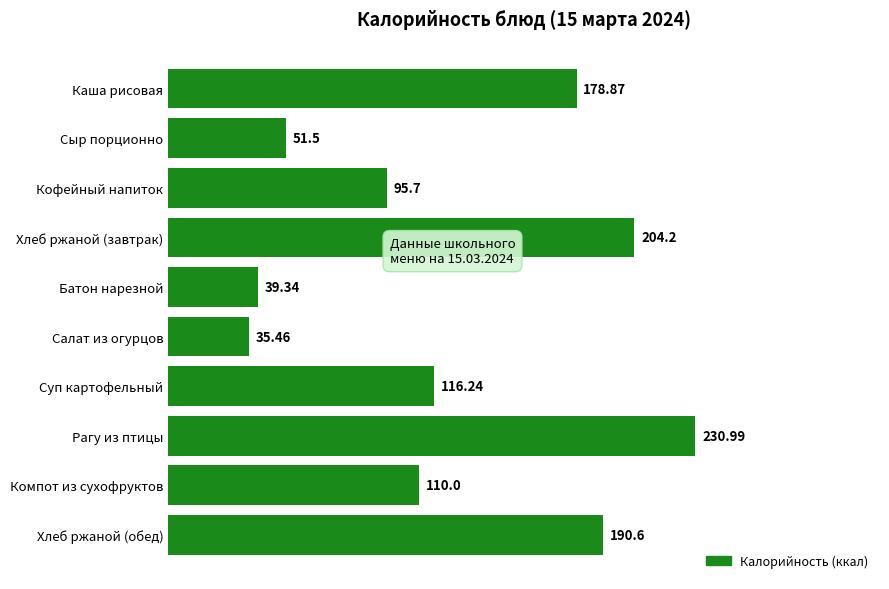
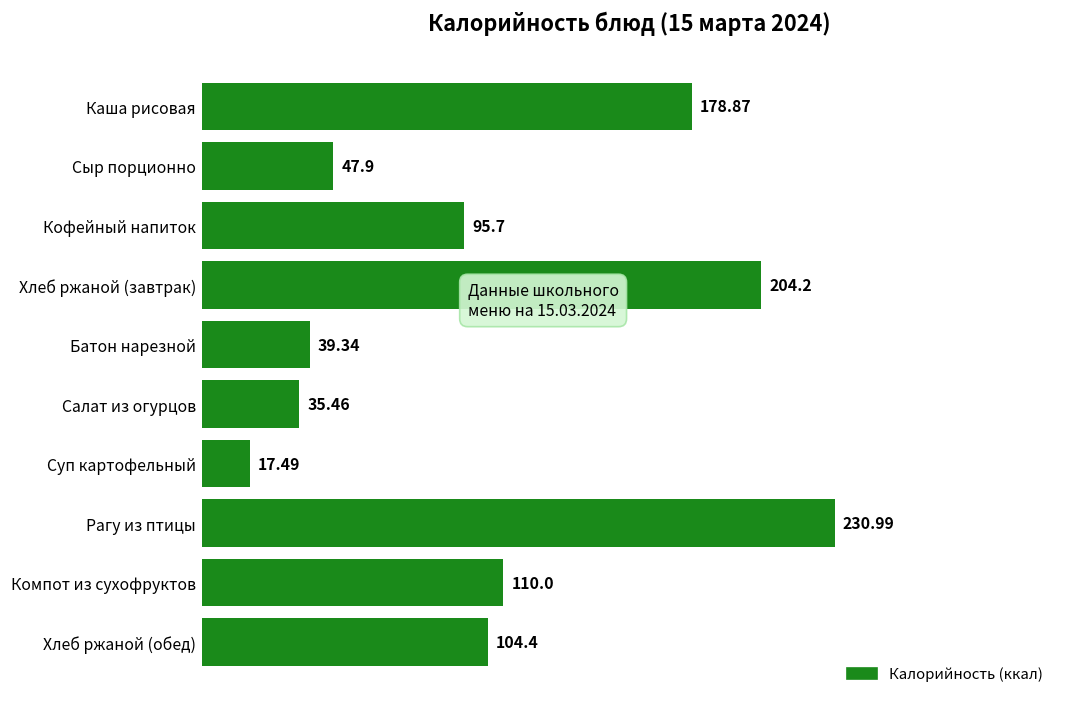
  {
    "Каша рисовая": 178.87,
-   "Сыр порционно": 51.5,
+   "Сыр порционно": 47.9,
    "Кофейный напиток": 95.7,
    "Хлеб ржаной (завтрак)": 204.2,
    "Батон нарезной": 39.34,
    "Салат из огурцов": 35.46,
-   "Суп картофельный": 116.24,
+   "Суп картофельный": 17.49,
    "Рагу из птицы": 230.99,
    "Компот из сухофруктов": 110.0,
-   "Хлеб ржаной (обед)": 190.6
+   "Хлеб ржаной (обед)": 104.4
  }
